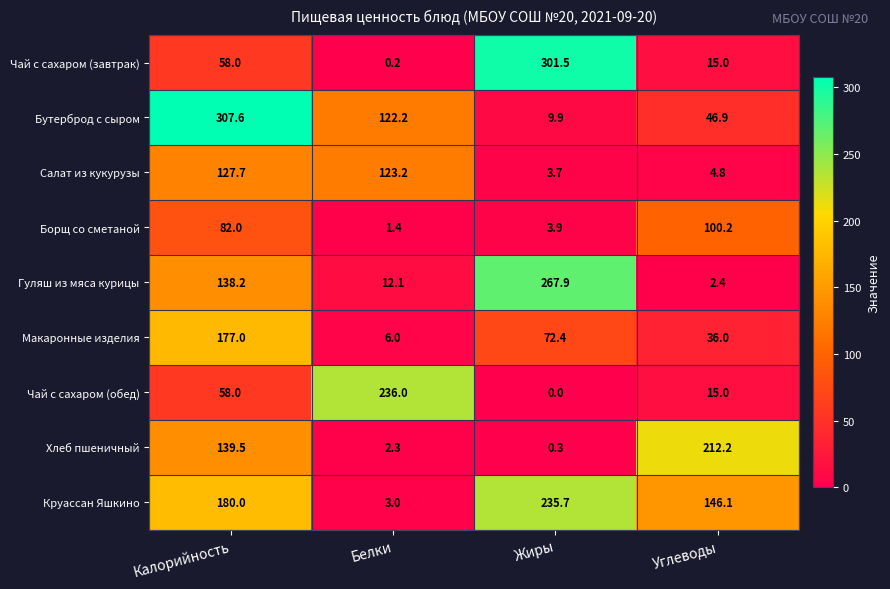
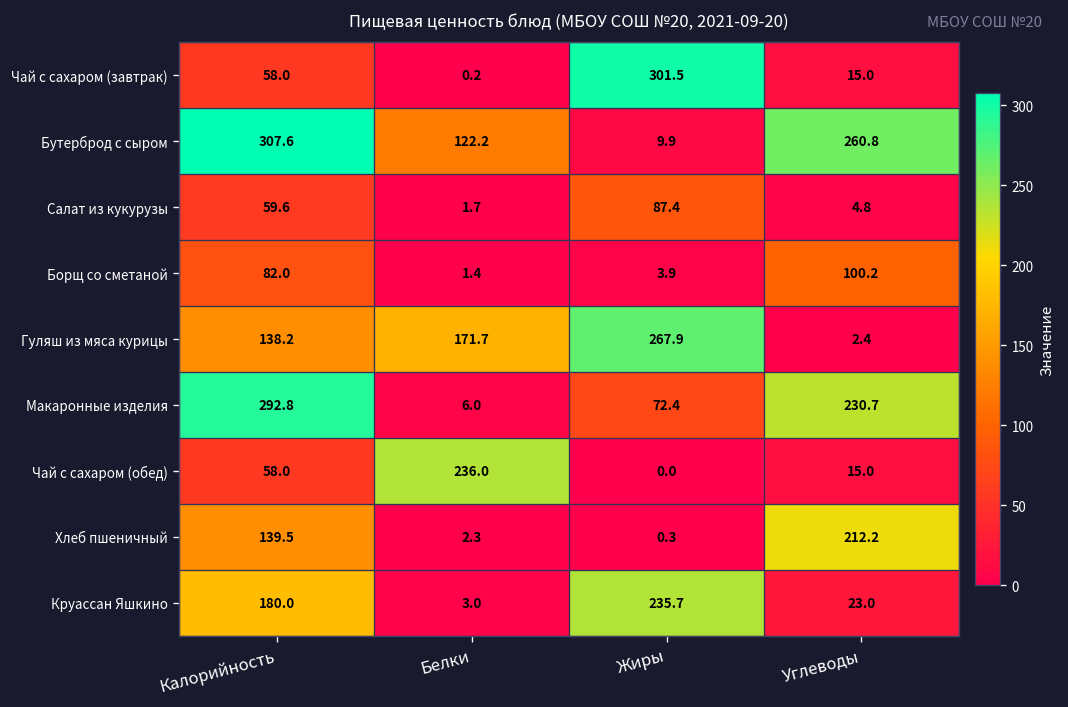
  {
    "Чай с сахаром (завтрак)": {
      "Калорийность": 58.0,
      "Белки": 0.2,
      "Жиры": 301.5,
      "Углеводы": 15.0
    },
    "Бутерброд с сыром": {
      "Калорийность": 307.6,
      "Белки": 122.2,
      "Жиры": 9.9,
-     "Углеводы": 46.9
+     "Углеводы": 260.8
    },
    "Салат из кукурузы": {
-     "Калорийность": 127.7,
-     "Белки": 123.2,
-     "Жиры": 3.7,
+     "Калорийность": 59.6,
+     "Белки": 1.7,
+     "Жиры": 87.4,
      "Углеводы": 4.8
    },
    "Борщ со сметаной": {
      "Калорийность": 82.0,
      "Белки": 1.4,
      "Жиры": 3.9,
      "Углеводы": 100.2
    },
    "Гуляш из мяса курицы": {
      "Калорийность": 138.2,
-     "Белки": 12.1,
+     "Белки": 171.7,
      "Жиры": 267.9,
      "Углеводы": 2.4
    },
    "Макаронные изделия": {
-     "Калорийность": 177.0,
+     "Калорийность": 292.8,
      "Белки": 6.0,
      "Жиры": 72.4,
-     "Углеводы": 36.0
+     "Углеводы": 230.7
    },
    "Чай с сахаром (обед)": {
      "Калорийность": 58.0,
      "Белки": 236.0,
      "Жиры": 0.0,
      "Углеводы": 15.0
    },
    "Хлеб пшеничный": {
      "Калорийность": 139.5,
      "Белки": 2.3,
      "Жиры": 0.3,
      "Углеводы": 212.2
    },
    "Круассан Яшкино": {
      "Калорийность": 180.0,
      "Белки": 3.0,
      "Жиры": 235.7,
-     "Углеводы": 146.1
+     "Углеводы": 23.0
    }
  }
